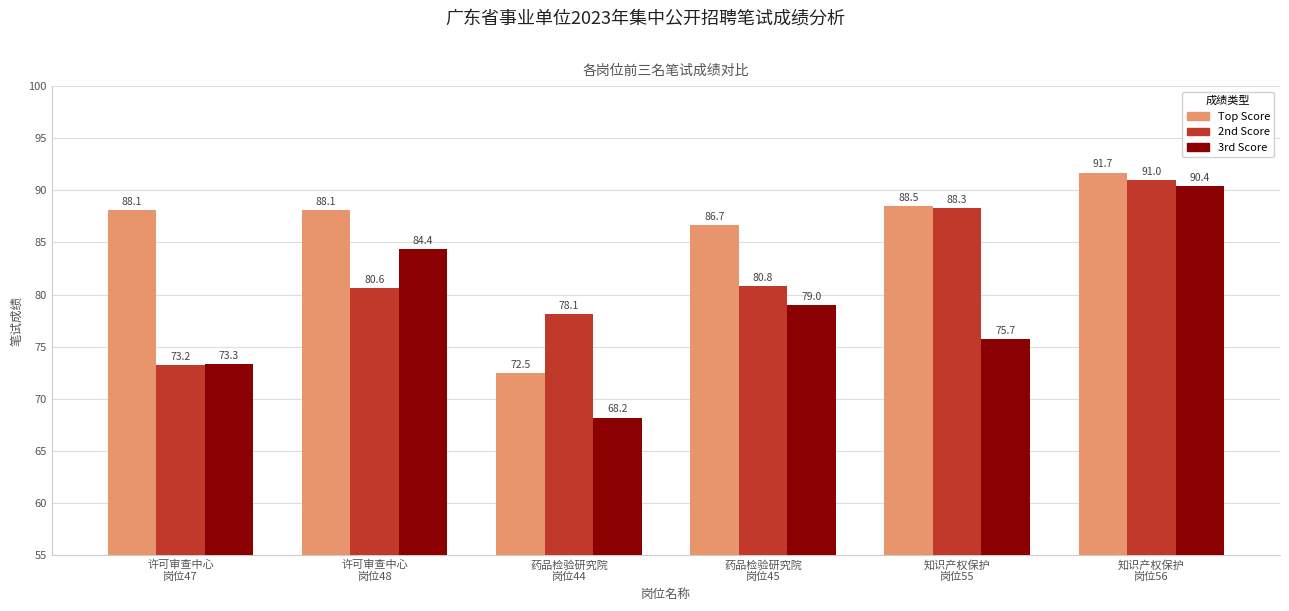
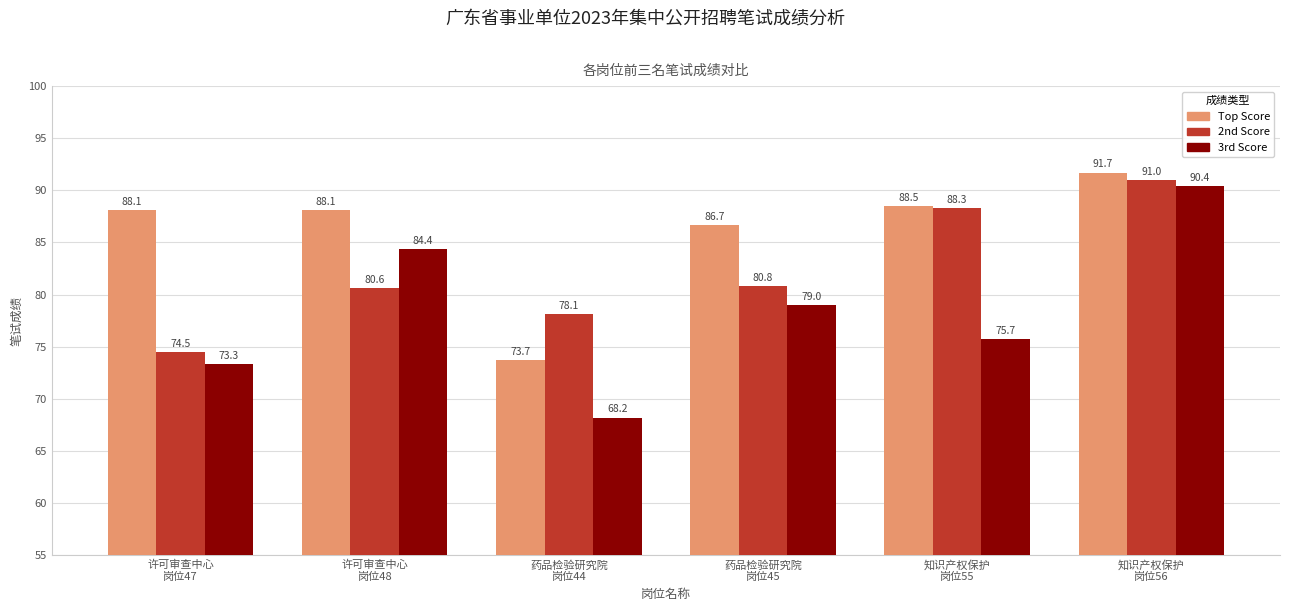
  {
    "Top Score": {
      "许可审查中心 岗位47": 88.1,
      "许可审查中心 岗位48": 88.1,
-     "药品检验研究院 岗位44": 72.5,
+     "药品检验研究院 岗位44": 73.7,
      "药品检验研究院 岗位45": 86.7,
      "知识产权保护 岗位55": 88.5,
      "知识产权保护 岗位56": 91.7
    },
    "2nd Score": {
-     "许可审查中心 岗位47": 73.2,
+     "许可审查中心 岗位47": 74.5,
      "许可审查中心 岗位48": 80.6,
      "药品检验研究院 岗位44": 78.1,
      "药品检验研究院 岗位45": 80.8,
      "知识产权保护 岗位55": 88.3,
      "知识产权保护 岗位56": 91.0
    },
    "3rd Score": {
      "许可审查中心 岗位47": 73.3,
      "许可审查中心 岗位48": 84.4,
      "药品检验研究院 岗位44": 68.2,
      "药品检验研究院 岗位45": 79.0,
      "知识产权保护 岗位55": 75.7,
      "知识产权保护 岗位56": 90.4
    }
  }
